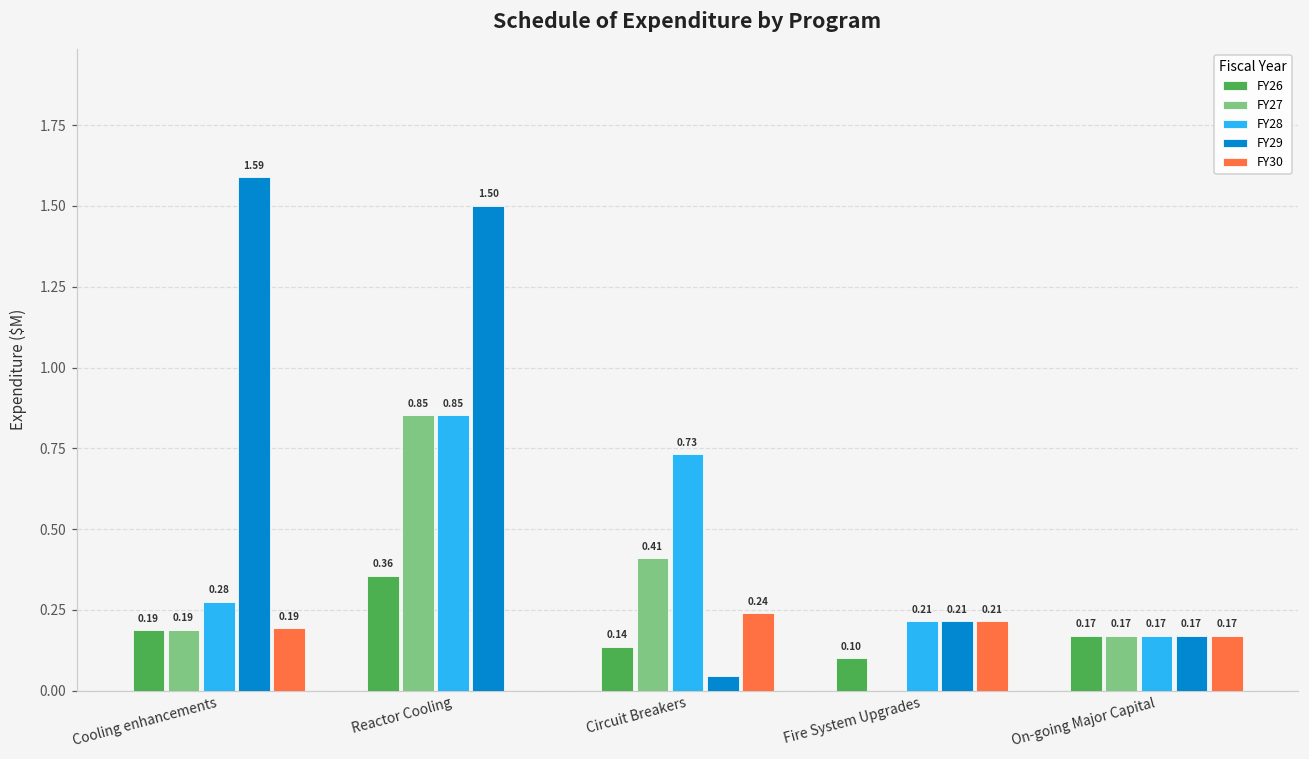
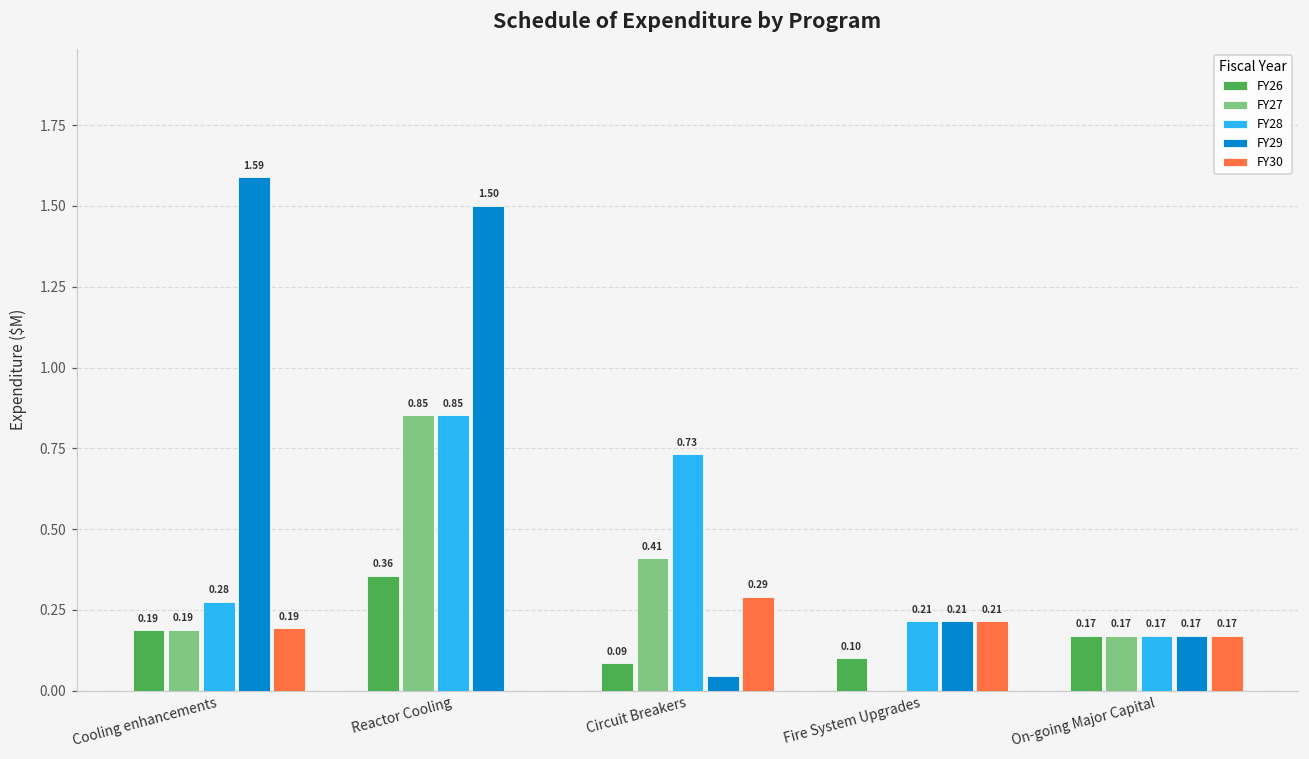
  {
    "FY26": {
      "Cooling enhancements": 0.19,
      "Reactor Cooling": 0.36,
-     "Circuit Breakers": 0.14,
+     "Circuit Breakers": 0.09,
      "Fire System Upgrades": 0.10,
      "On-going Major Capital": 0.17
    },
    "FY27": {
      "Cooling enhancements": 0.19,
      "Reactor Cooling": 0.85,
      "Circuit Breakers": 0.41,
      "On-going Major Capital": 0.17
    },
    "FY28": {
      "Cooling enhancements": 0.28,
      "Reactor Cooling": 0.85,
      "Circuit Breakers": 0.73,
      "Fire System Upgrades": 0.21,
      "On-going Major Capital": 0.17
    },
    "FY29": {
      "Cooling enhancements": 1.59,
      "Reactor Cooling": 1.50,
      "Fire System Upgrades": 0.21,
      "On-going Major Capital": 0.17
    },
    "FY30": {
      "Cooling enhancements": 0.19,
-     "Circuit Breakers": 0.24,
+     "Circuit Breakers": 0.29,
      "Fire System Upgrades": 0.21,
      "On-going Major Capital": 0.17
    }
  }
